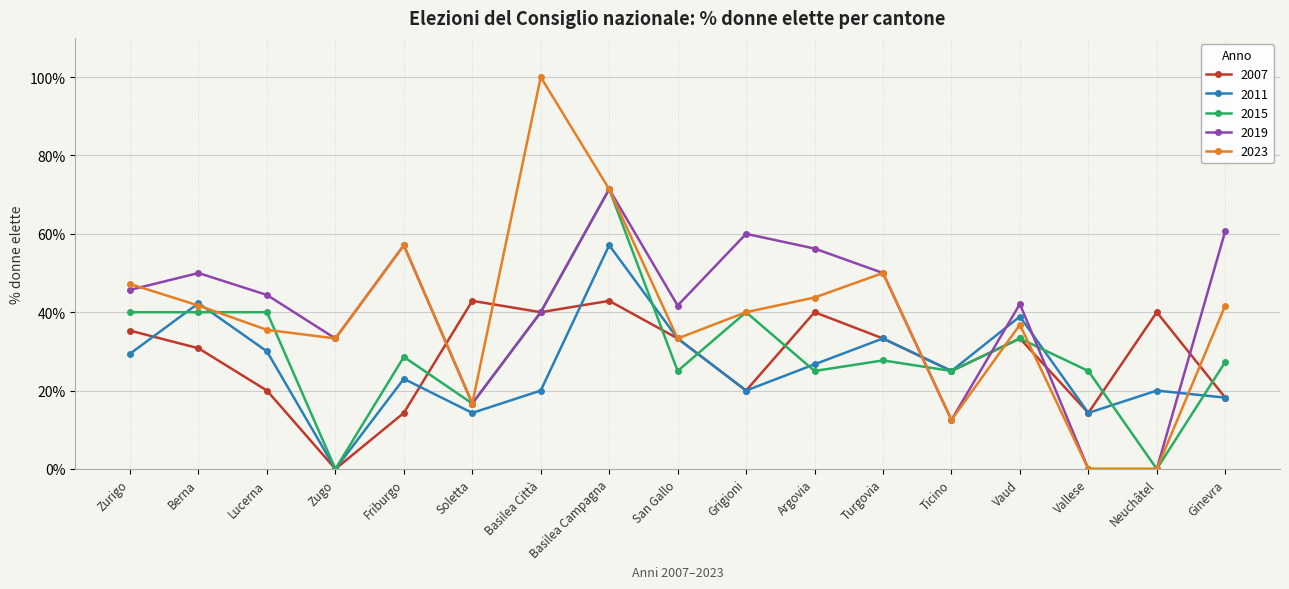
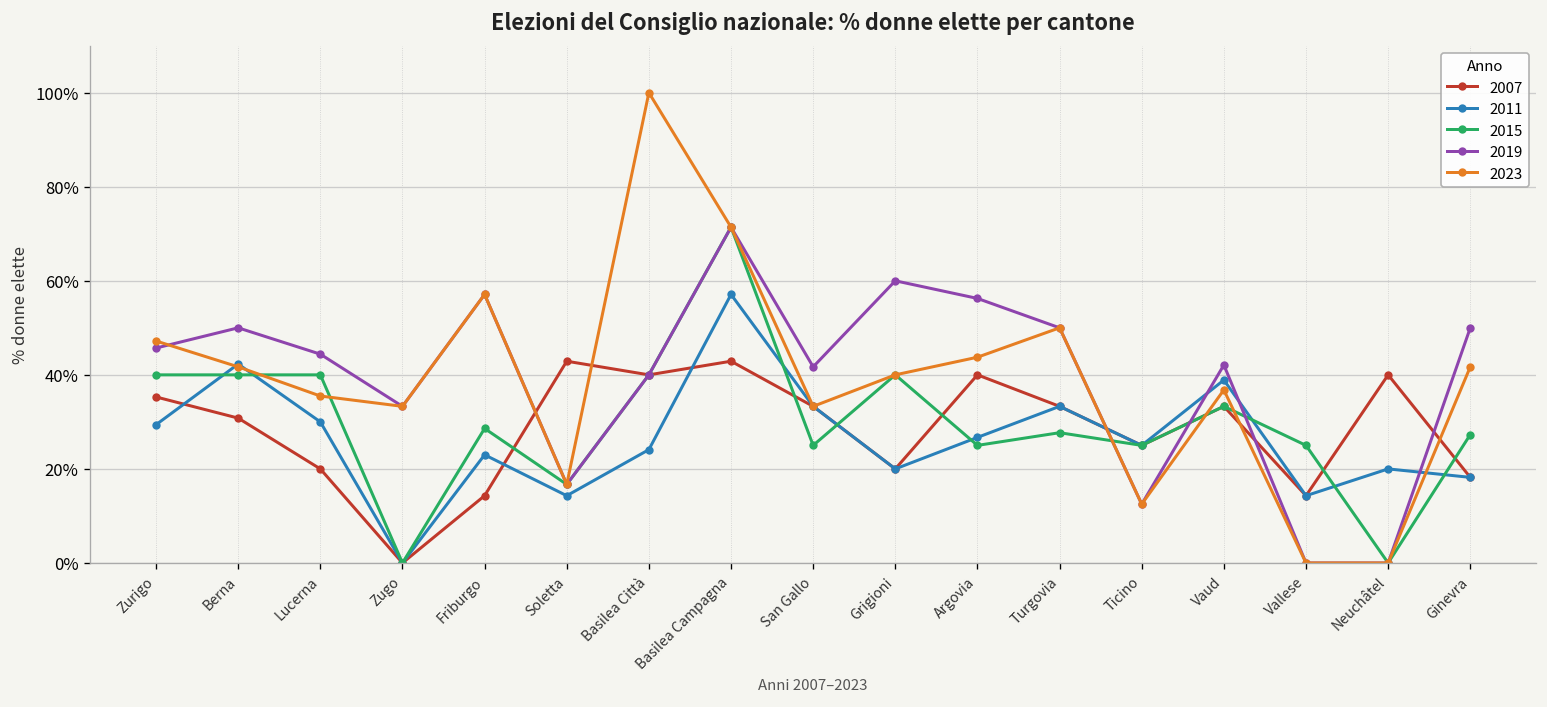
  {
    "2007": {
      "Zurigo": "35%",
      "Berna": "31%",
      "Lucerna": "20%",
      "Friburgo": "14%",
      "Soletta": "43%",
      "Basilea Campagna": "43%",
      "Argovia": "40%",
      "Neuchâtel": "40%"
    },
    "2011": {
      "Zurigo": "29%",
      "Lucerna": "30%",
      "Friburgo": "23%",
      "Soletta": "14%",
-     "Basilea Città": "20%",
+     "Basilea Città": "24%",
      "Basilea Campagna": "57%",
      "Argovia": "27%",
      "Vaud": "39%",
      "Neuchâtel": "20%"
    },
    "2015": {
      "Zurigo": "40%",
      "Berna": "40%",
      "Lucerna": "40%",
      "Friburgo": "29%",
      "San Gallo": "25%",
      "Argovia": "25%",
      "Turgovia": "28%",
      "Vallese": "25%",
      "Ginevra": "27%"
    },
    "2019": {
      "Zurigo": "46%",
      "Berna": "50%",
      "Lucerna": "44%",
      "San Gallo": "42%",
      "Grigioni": "60%",
      "Argovia": "56%",
      "Vaud": "42%",
-     "Ginevra": "61%"
+     "Ginevra": "50%"
    },
    "2023": {
      "Zurigo": "47%",
      "Lucerna": "36%",
      "Basilea Città": "100%",
      "Argovia": "44%",
      "Vaud": "37%",
      "Ginevra": "42%"
    }
  }
